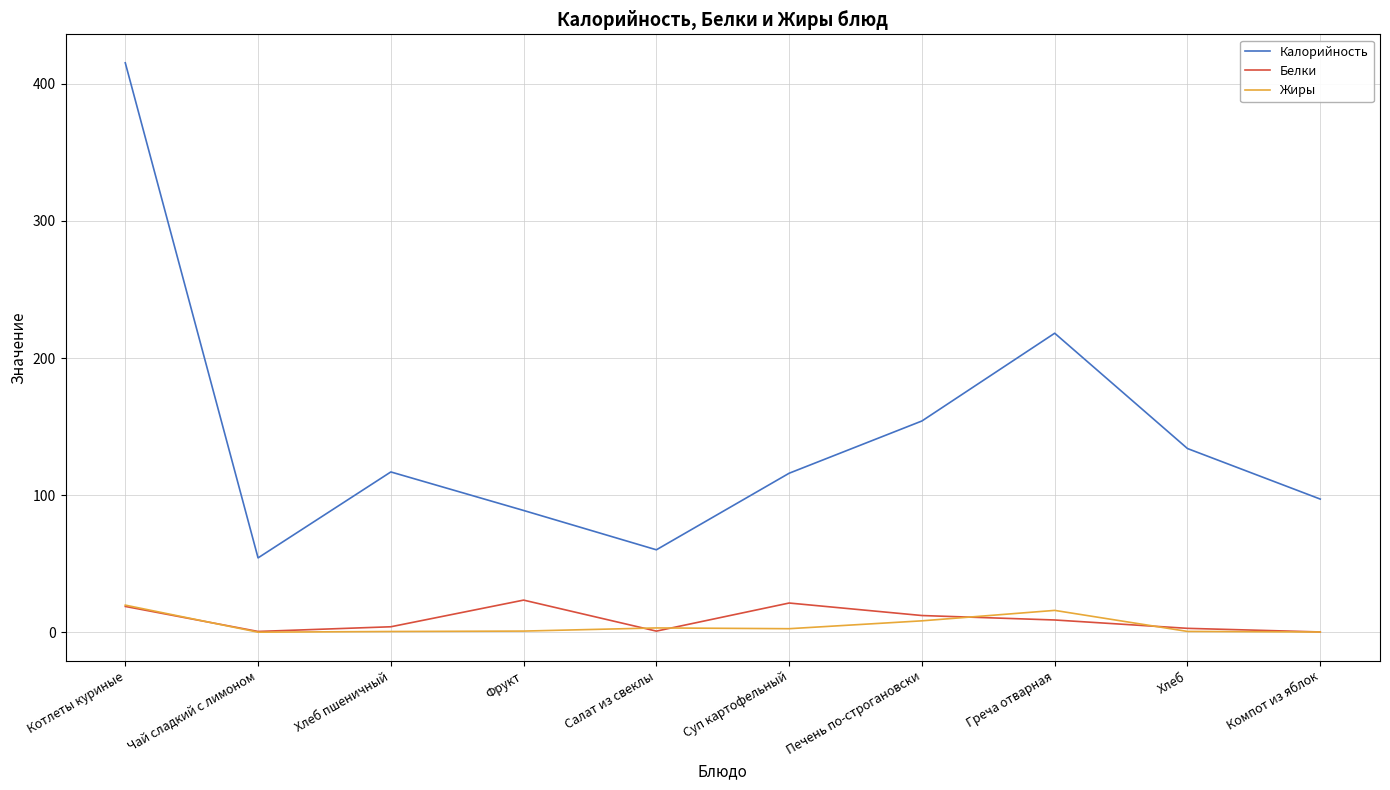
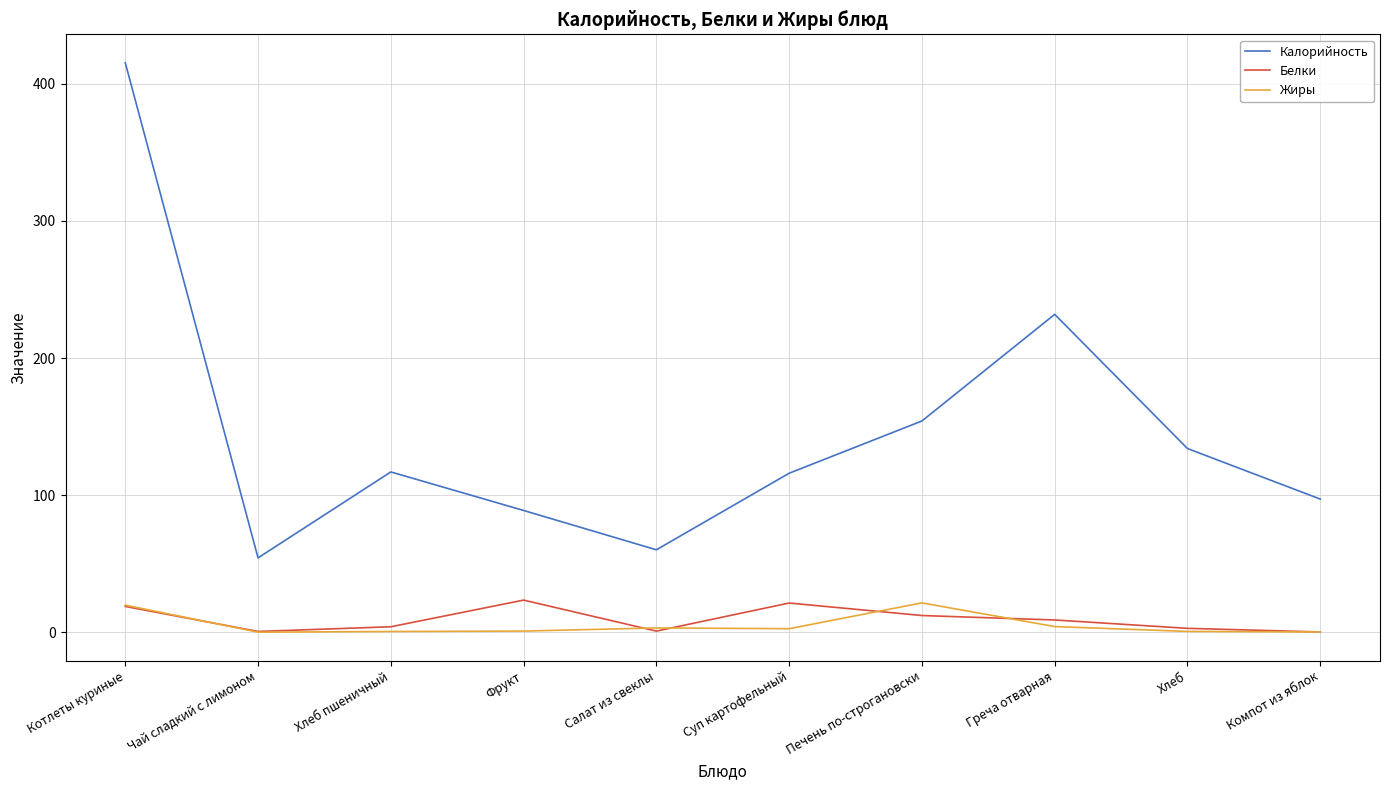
  {
    "Калорийность": {
      "Котлеты куриные": 415,
      "Чай сладкий с лимоном": 54,
      "Хлеб пшеничный": 117,
      "Фрукт": 89,
      "Салат из свеклы": 60,
      "Суп картофельный": 116,
      "Печень по-строгановски": 154,
-     "Греча отварная": 218,
+     "Греча отварная": 232,
      "Хлеб": 134,
      "Компот из яблок": 97
    },
    "Белки": {
      "Хлеб пшеничный": 4,
      "Фрукт": 23,
      "Салат из свеклы": 1,
      "Суп картофельный": 21,
      "Печень по-строгановски": 12,
      "Греча отварная": 9,
      "Хлеб": 3
    },
    "Жиры": {
      "Хлеб пшеничный": 1,
      "Фрукт": 1,
      "Салат из свеклы": 3,
      "Суп картофельный": 3,
-     "Печень по-строгановски": 8,
-     "Греча отварная": 16,
+     "Печень по-строгановски": 21,
+     "Греча отварная": 4,
      "Хлеб": 1
    }
  }
